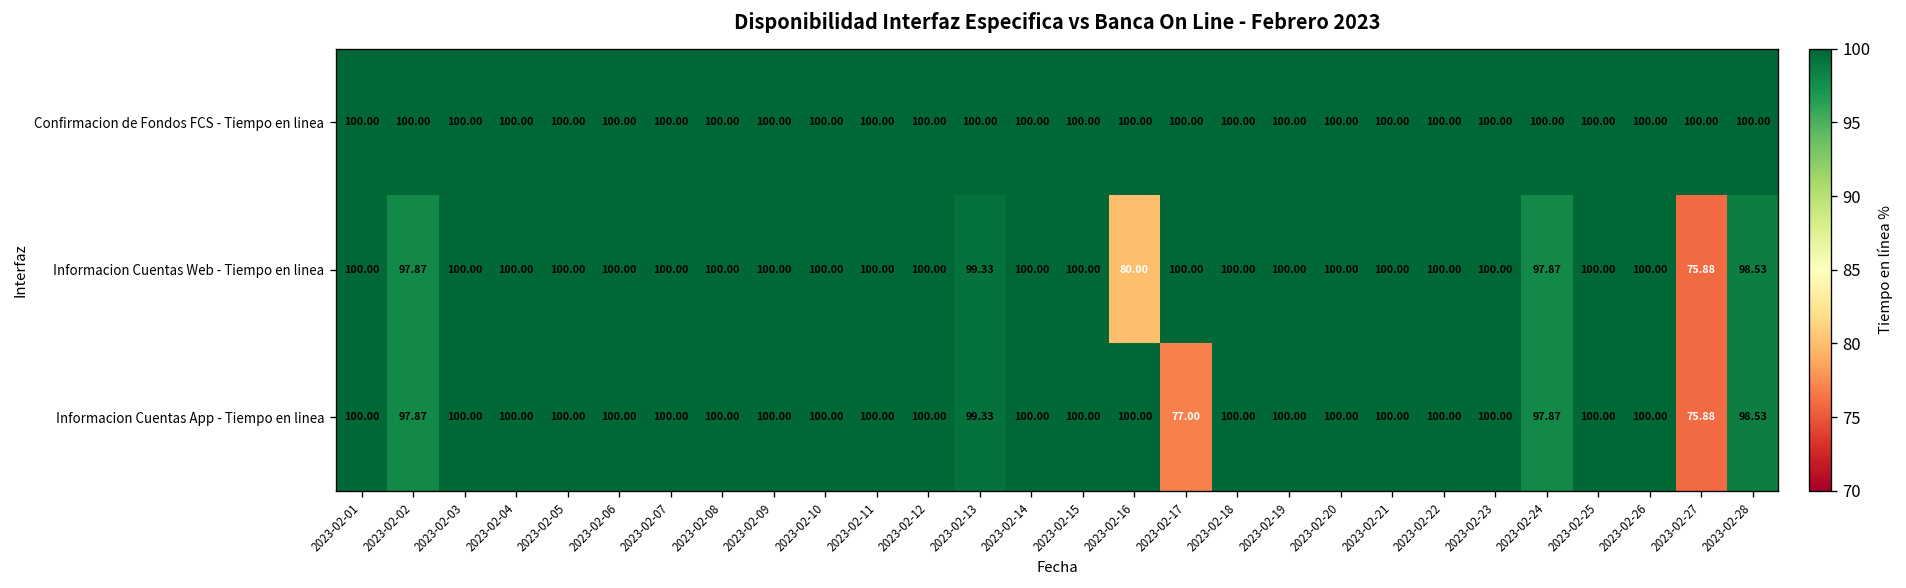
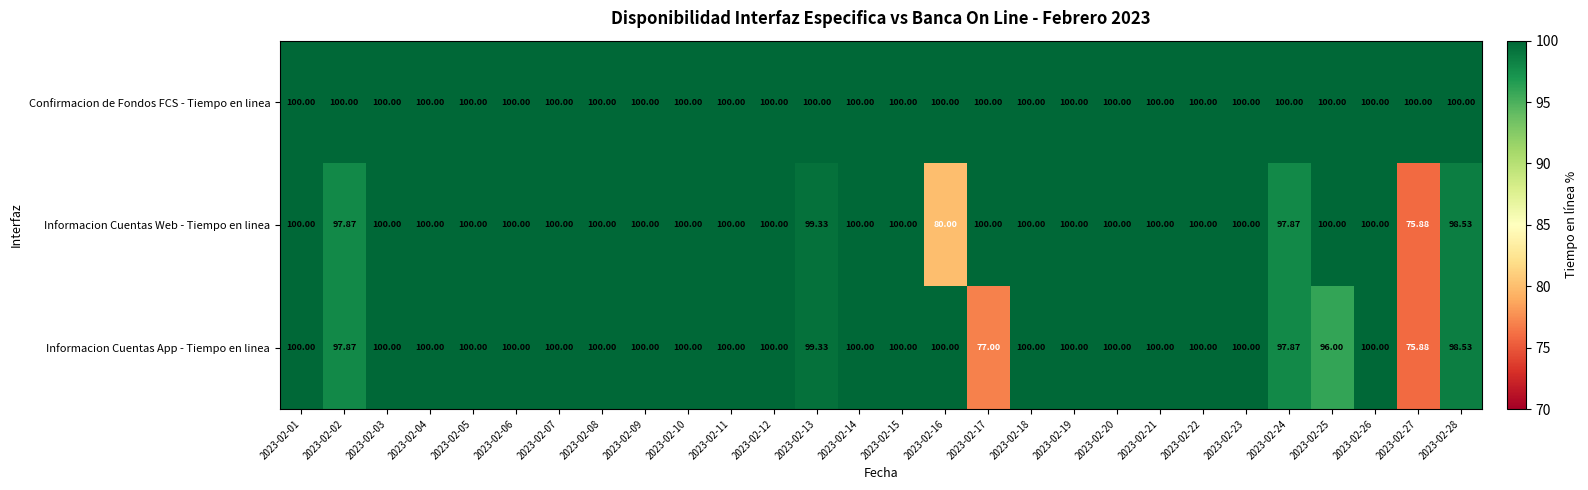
  {
    "Confirmacion de Fondos FCS - Tiempo en linea": {
      "2023-02-01": 100.00,
      "2023-02-02": 100.00,
      "2023-02-03": 100.00,
      "2023-02-04": 100.00,
      "2023-02-05": 100.00,
      "2023-02-06": 100.00,
      "2023-02-07": 100.00,
      "2023-02-08": 100.00,
      "2023-02-09": 100.00,
      "2023-02-10": 100.00,
      "2023-02-11": 100.00,
      "2023-02-12": 100.00,
      "2023-02-13": 100.00,
      "2023-02-14": 100.00,
      "2023-02-15": 100.00,
      "2023-02-16": 100.00,
      "2023-02-17": 100.00,
      "2023-02-18": 100.00,
      "2023-02-19": 100.00,
      "2023-02-20": 100.00,
      "2023-02-21": 100.00,
      "2023-02-22": 100.00,
      "2023-02-23": 100.00,
      "2023-02-24": 100.00,
      "2023-02-25": 100.00,
      "2023-02-26": 100.00,
      "2023-02-27": 100.00,
      "2023-02-28": 100.00
    },
    "Informacion Cuentas Web - Tiempo en linea": {
      "2023-02-01": 100.00,
      "2023-02-02": 97.87,
      "2023-02-03": 100.00,
      "2023-02-04": 100.00,
      "2023-02-05": 100.00,
      "2023-02-06": 100.00,
      "2023-02-07": 100.00,
      "2023-02-08": 100.00,
      "2023-02-09": 100.00,
      "2023-02-10": 100.00,
      "2023-02-11": 100.00,
      "2023-02-12": 100.00,
      "2023-02-13": 99.33,
      "2023-02-14": 100.00,
      "2023-02-15": 100.00,
      "2023-02-16": 80.00,
      "2023-02-17": 100.00,
      "2023-02-18": 100.00,
      "2023-02-19": 100.00,
      "2023-02-20": 100.00,
      "2023-02-21": 100.00,
      "2023-02-22": 100.00,
      "2023-02-23": 100.00,
      "2023-02-24": 97.87,
      "2023-02-25": 100.00,
      "2023-02-26": 100.00,
      "2023-02-27": 75.88,
      "2023-02-28": 98.53
    },
    "Informacion Cuentas App - Tiempo en linea": {
      "2023-02-01": 100.00,
      "2023-02-02": 97.87,
      "2023-02-03": 100.00,
      "2023-02-04": 100.00,
      "2023-02-05": 100.00,
      "2023-02-06": 100.00,
      "2023-02-07": 100.00,
      "2023-02-08": 100.00,
      "2023-02-09": 100.00,
      "2023-02-10": 100.00,
      "2023-02-11": 100.00,
      "2023-02-12": 100.00,
      "2023-02-13": 99.33,
      "2023-02-14": 100.00,
      "2023-02-15": 100.00,
      "2023-02-16": 100.00,
      "2023-02-17": 77.00,
      "2023-02-18": 100.00,
      "2023-02-19": 100.00,
      "2023-02-20": 100.00,
      "2023-02-21": 100.00,
      "2023-02-22": 100.00,
      "2023-02-23": 100.00,
      "2023-02-24": 97.87,
-     "2023-02-25": 100.00,
+     "2023-02-25": 96.00,
      "2023-02-26": 100.00,
      "2023-02-27": 75.88,
      "2023-02-28": 98.53
    }
  }
